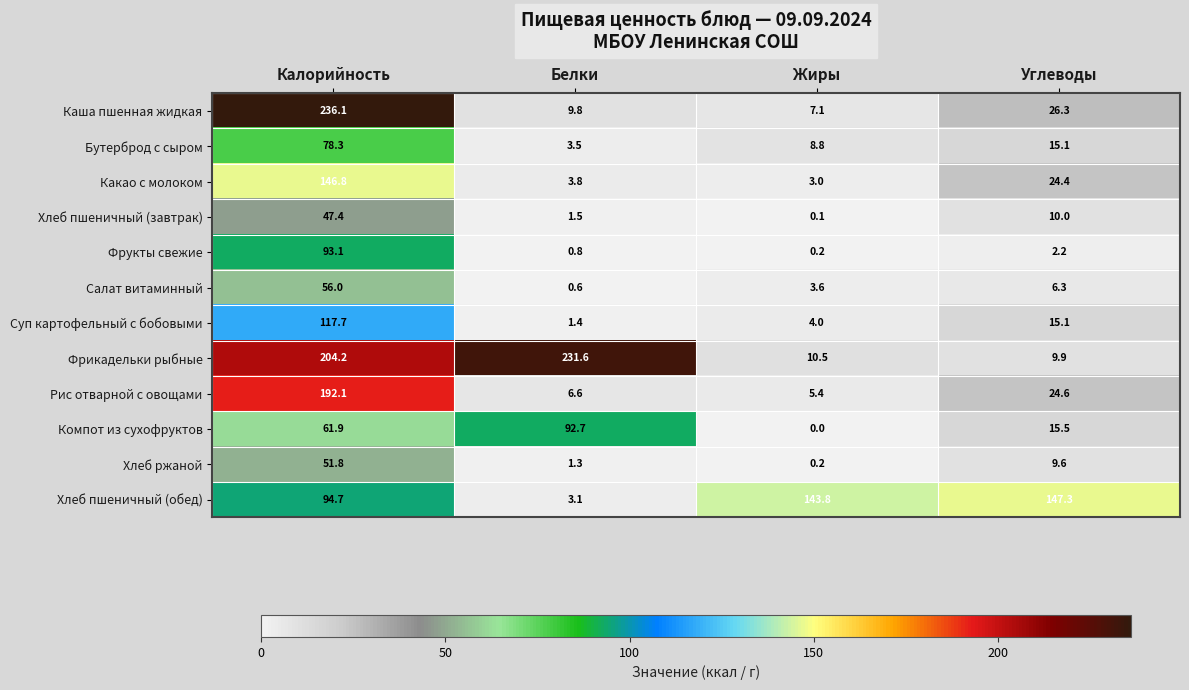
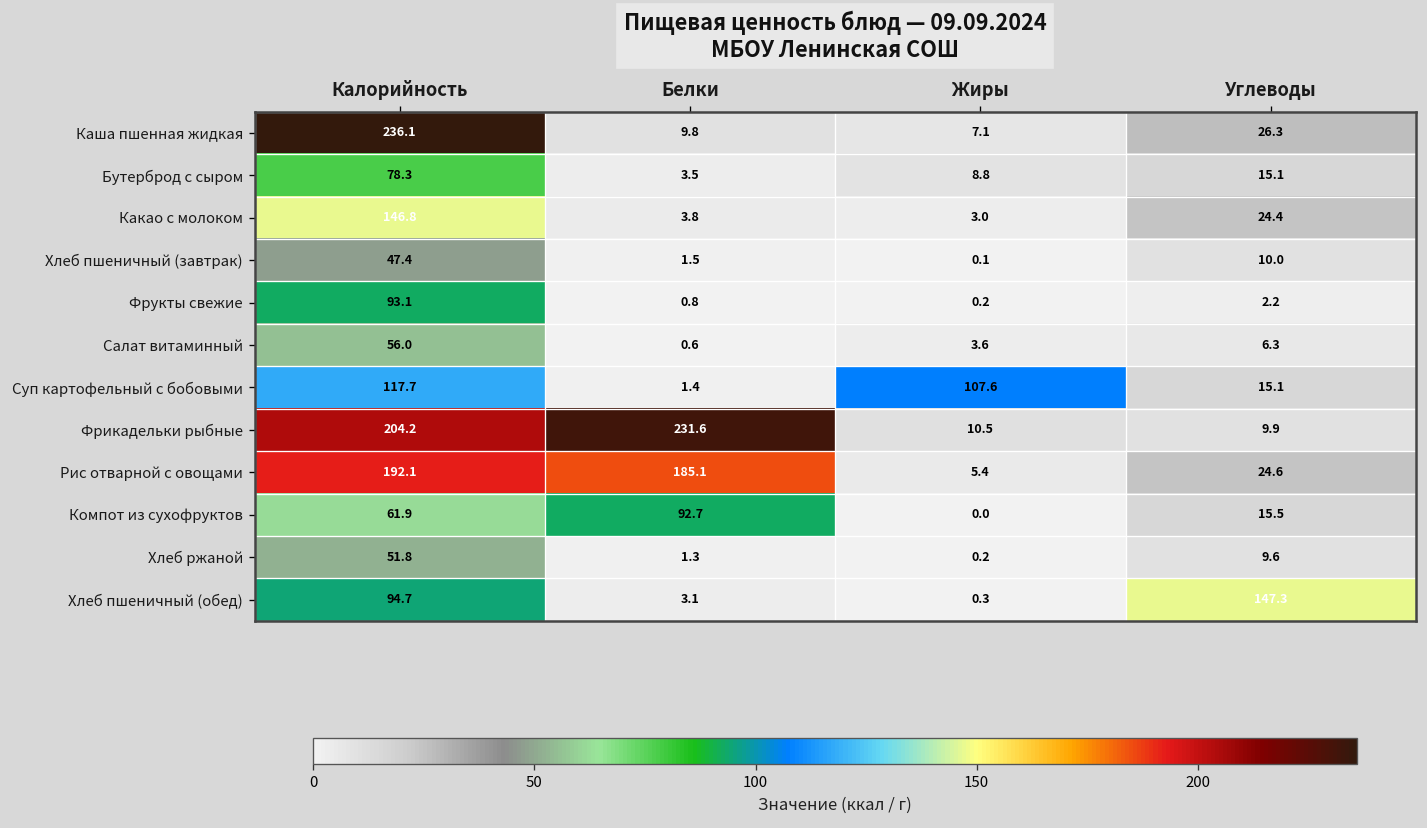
  {
    "Каша пшенная жидкая": {
      "Калорийность": 236.1,
      "Белки": 9.8,
      "Жиры": 7.1,
      "Углеводы": 26.3
    },
    "Бутерброд с сыром": {
      "Калорийность": 78.3,
      "Белки": 3.5,
      "Жиры": 8.8,
      "Углеводы": 15.1
    },
    "Какао с молоком": {
      "Калорийность": 146.8,
      "Белки": 3.8,
      "Жиры": 3.0,
      "Углеводы": 24.4
    },
    "Хлеб пшеничный (завтрак)": {
      "Калорийность": 47.4,
      "Белки": 1.5,
      "Жиры": 0.1,
      "Углеводы": 10.0
    },
    "Фрукты свежие": {
      "Калорийность": 93.1,
      "Белки": 0.8,
      "Жиры": 0.2,
      "Углеводы": 2.2
    },
    "Салат витаминный": {
      "Калорийность": 56.0,
      "Белки": 0.6,
      "Жиры": 3.6,
      "Углеводы": 6.3
    },
    "Суп картофельный с бобовыми": {
      "Калорийность": 117.7,
      "Белки": 1.4,
-     "Жиры": 4.0,
+     "Жиры": 107.6,
      "Углеводы": 15.1
    },
    "Фрикадельки рыбные": {
      "Калорийность": 204.2,
      "Белки": 231.6,
      "Жиры": 10.5,
      "Углеводы": 9.9
    },
    "Рис отварной с овощами": {
      "Калорийность": 192.1,
-     "Белки": 6.6,
+     "Белки": 185.1,
      "Жиры": 5.4,
      "Углеводы": 24.6
    },
    "Компот из сухофруктов": {
      "Калорийность": 61.9,
      "Белки": 92.7,
      "Жиры": 0.0,
      "Углеводы": 15.5
    },
    "Хлеб ржаной": {
      "Калорийность": 51.8,
      "Белки": 1.3,
      "Жиры": 0.2,
      "Углеводы": 9.6
    },
    "Хлеб пшеничный (обед)": {
      "Калорийность": 94.7,
      "Белки": 3.1,
-     "Жиры": 143.8,
+     "Жиры": 0.3,
      "Углеводы": 147.3
    }
  }
